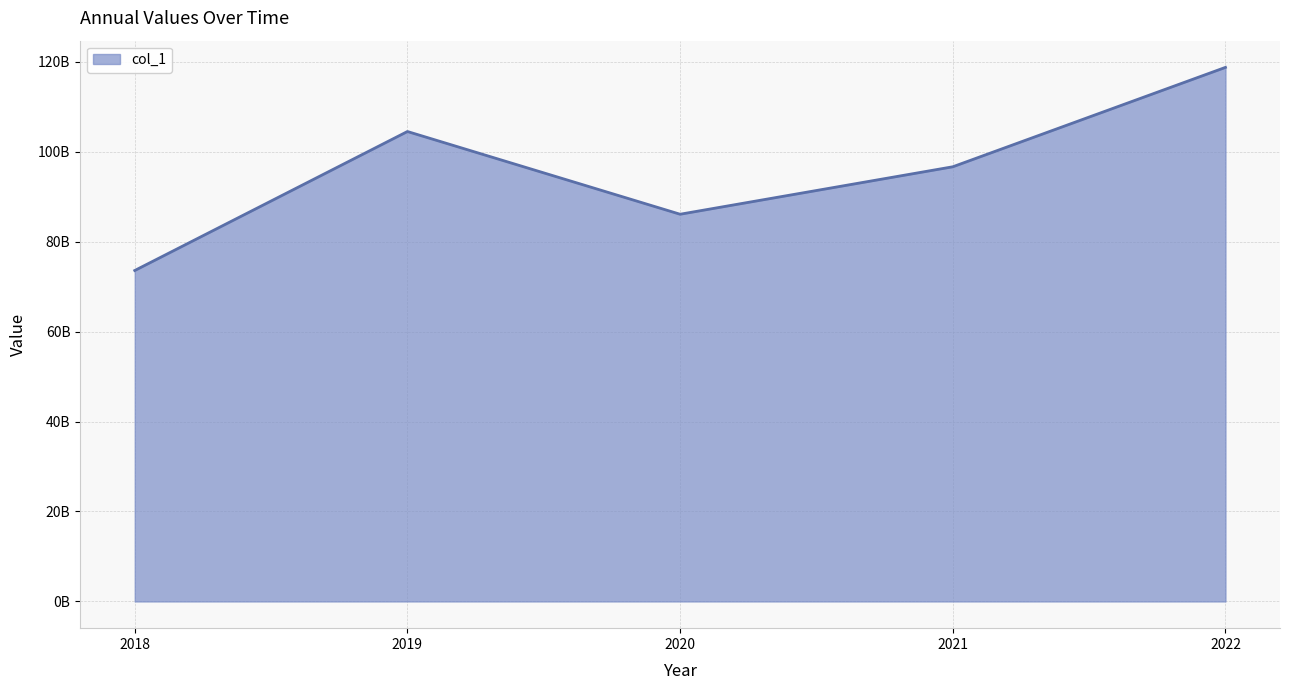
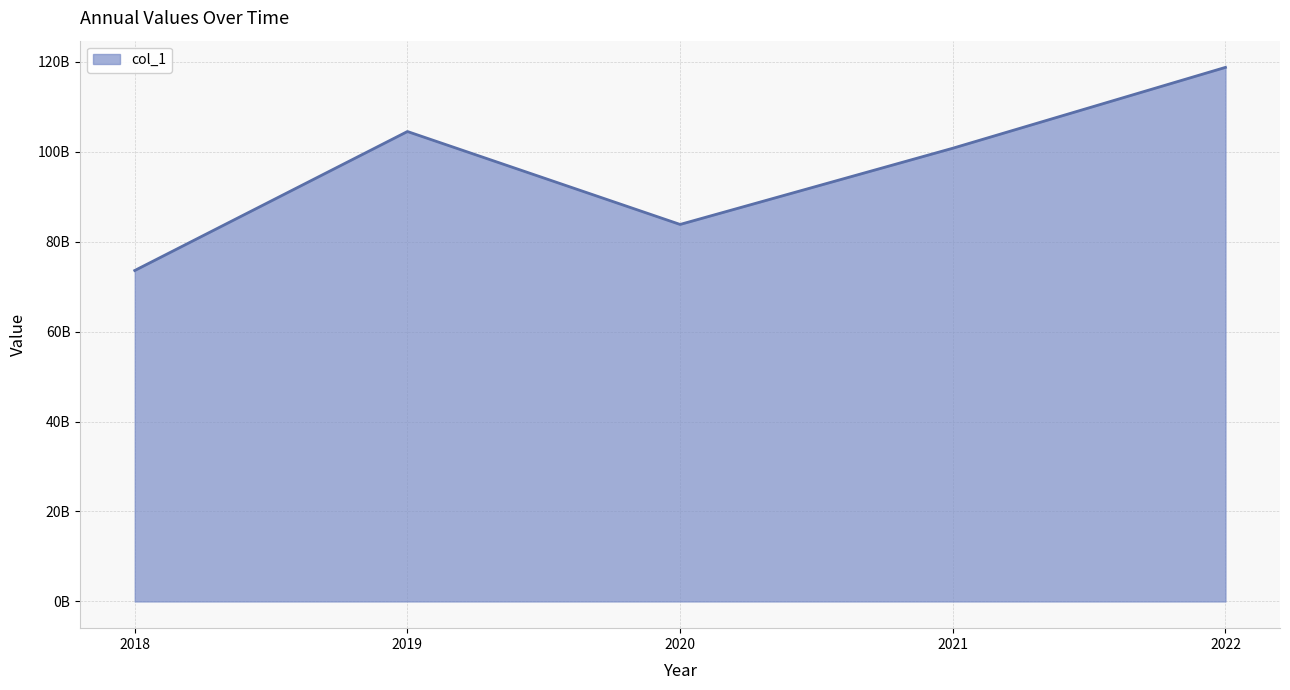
  {
    "2018": 74000000000,
    "2019": 104000000000,
-   "2020": 86000000000,
-   "2021": 97000000000,
+   "2020": 84000000000,
+   "2021": 101000000000,
    "2022": 119000000000
  }
